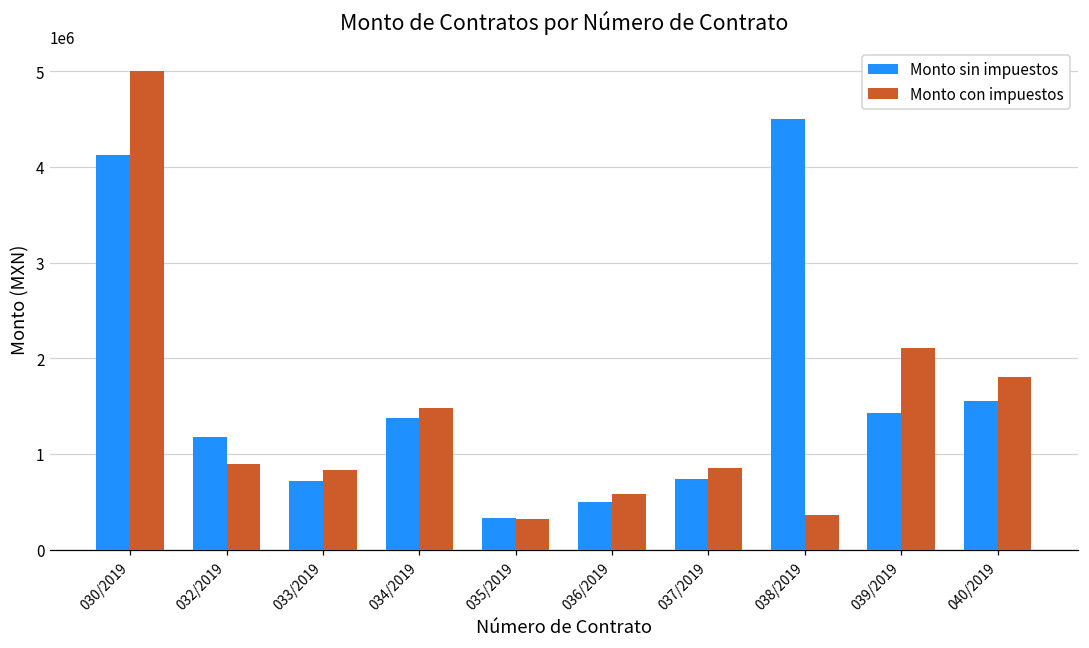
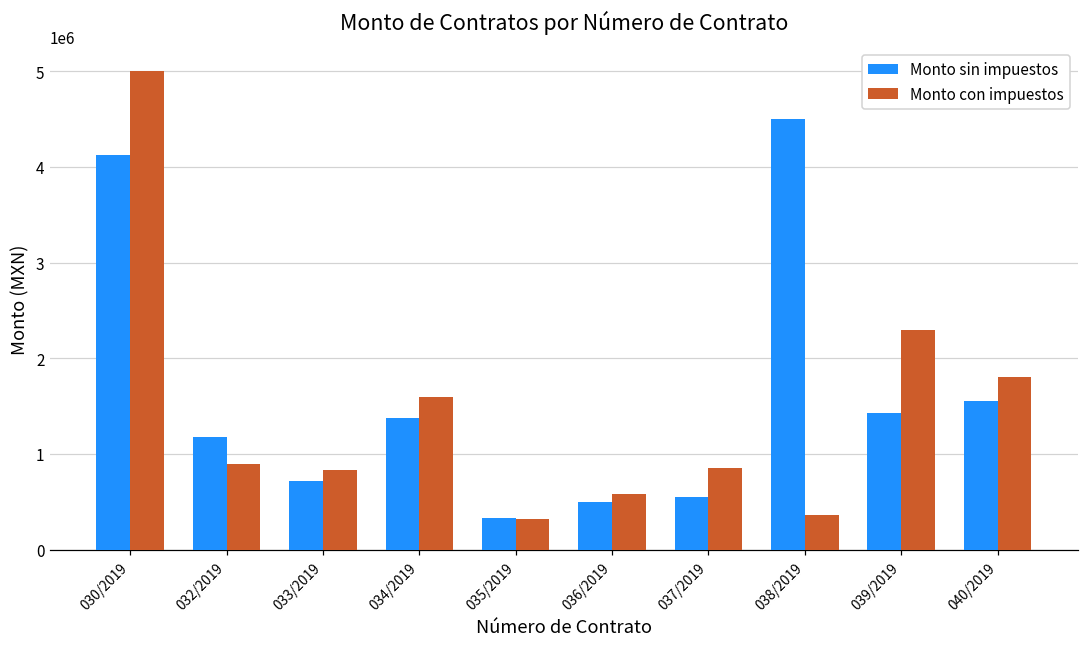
  {
    "Monto sin impuestos": {
      "030/2019": 4100000,
      "032/2019": 1200000,
      "033/2019": 700000,
      "034/2019": 1400000,
      "035/2019": 300000,
      "036/2019": 500000,
-     "037/2019": 700000,
+     "037/2019": 600000,
      "038/2019": 4500000,
      "039/2019": 1400000,
      "040/2019": 1600000
    },
    "Monto con impuestos": {
      "030/2019": 5000000,
      "032/2019": 900000,
      "033/2019": 800000,
-     "034/2019": 1500000,
+     "034/2019": 1600000,
      "035/2019": 300000,
      "036/2019": 600000,
      "037/2019": 900000,
      "038/2019": 400000,
-     "039/2019": 2100000,
+     "039/2019": 2300000,
      "040/2019": 1800000
    }
  }
